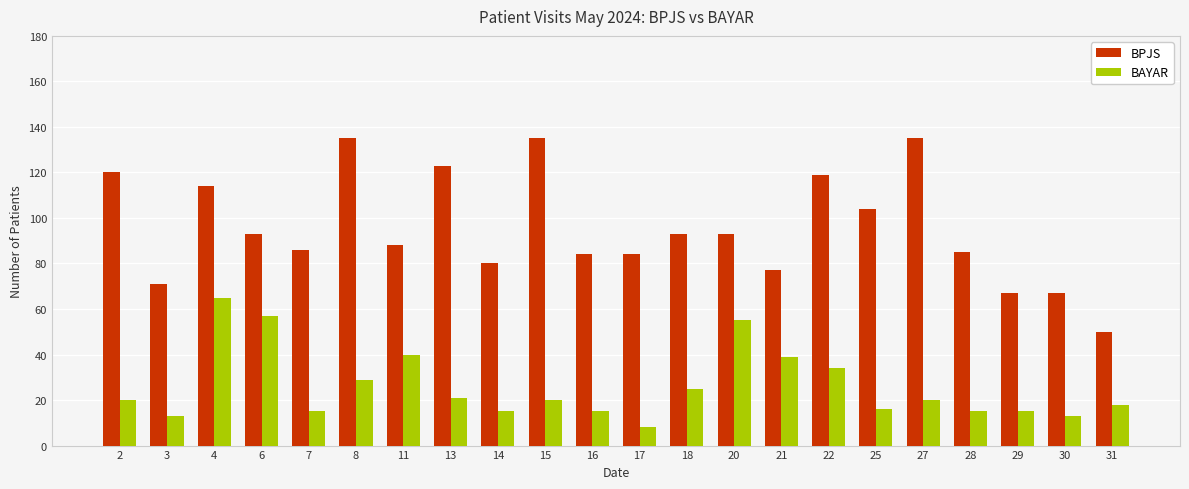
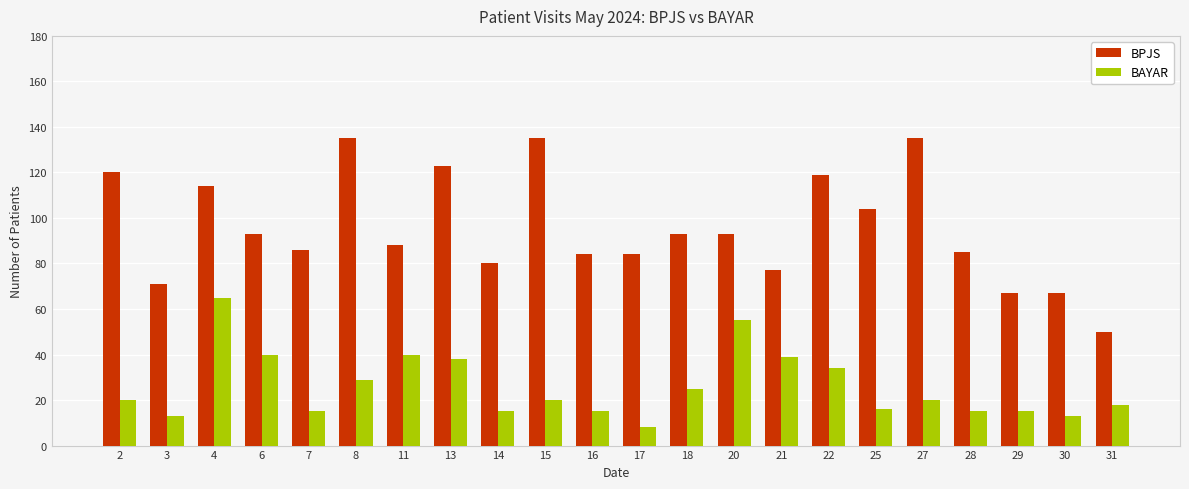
  {
    "BPJS": {
      "2": 120,
      "3": 71,
      "4": 114,
      "6": 93,
      "7": 86,
      "8": 135,
      "11": 88,
      "13": 123,
      "14": 80,
      "15": 135,
      "16": 84,
      "17": 84,
      "18": 93,
      "20": 93,
      "21": 77,
      "22": 119,
      "25": 104,
      "27": 135,
      "28": 85,
      "29": 67,
      "30": 67,
      "31": 50
    },
    "BAYAR": {
      "2": 20,
      "3": 13,
      "4": 65,
-     "6": 57,
+     "6": 40,
      "7": 15,
      "8": 29,
      "11": 40,
-     "13": 21,
+     "13": 38,
      "14": 15,
      "15": 20,
      "16": 15,
      "17": 8,
      "18": 25,
      "20": 55,
      "21": 39,
      "22": 34,
      "25": 16,
      "27": 20,
      "28": 15,
      "29": 15,
      "30": 13,
      "31": 18
    }
  }
